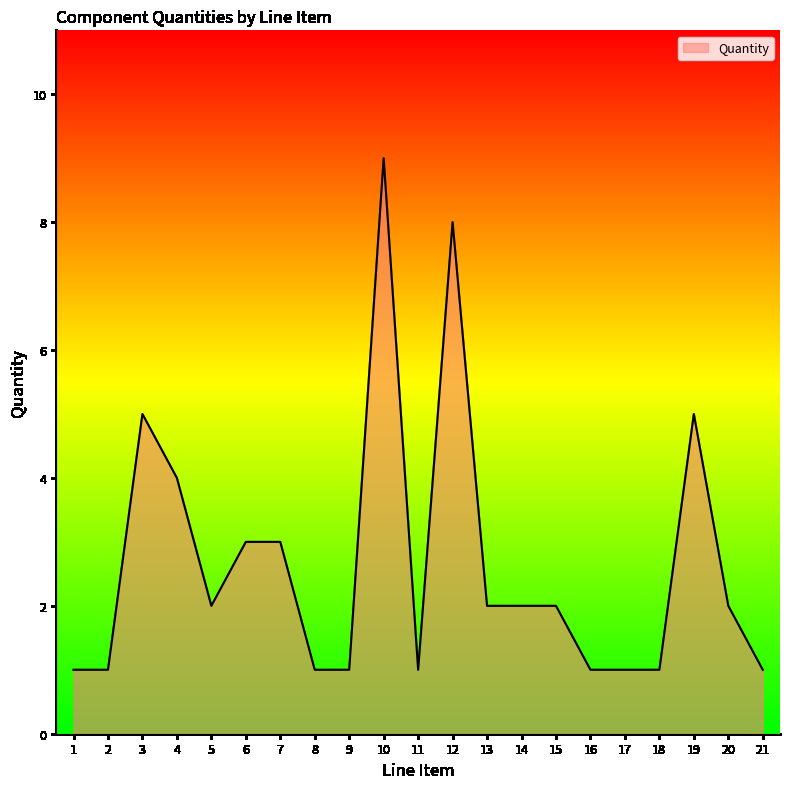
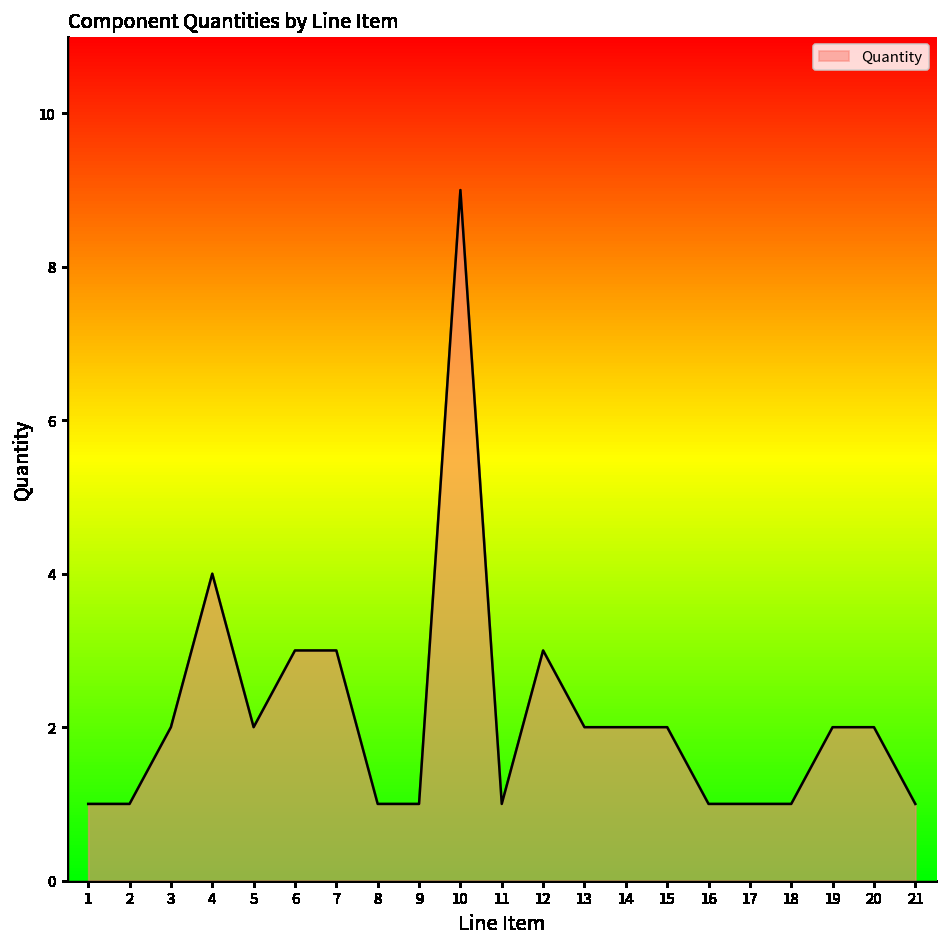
  {
    "1": 1,
    "2": 1,
-   "3": 5,
+   "3": 2,
    "4": 4,
    "5": 2,
    "6": 3,
    "7": 3,
    "8": 1,
    "9": 1,
    "10": 9,
    "11": 1,
-   "12": 8,
+   "12": 3,
    "13": 2,
    "14": 2,
    "15": 2,
    "16": 1,
    "17": 1,
    "18": 1,
-   "19": 5,
+   "19": 2,
    "20": 2,
    "21": 1
  }
